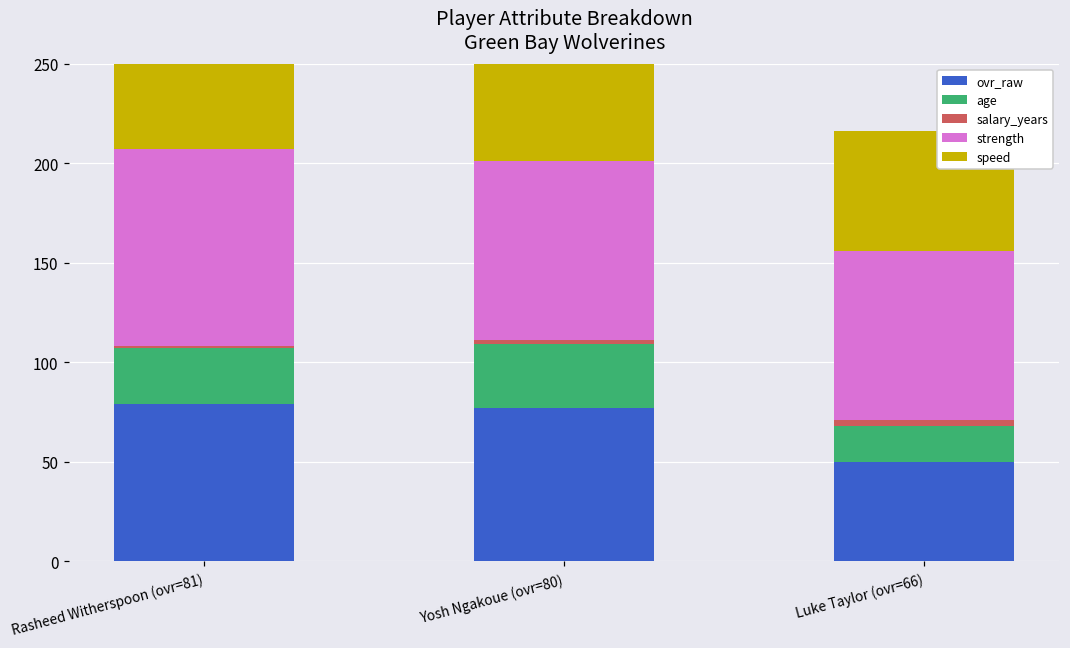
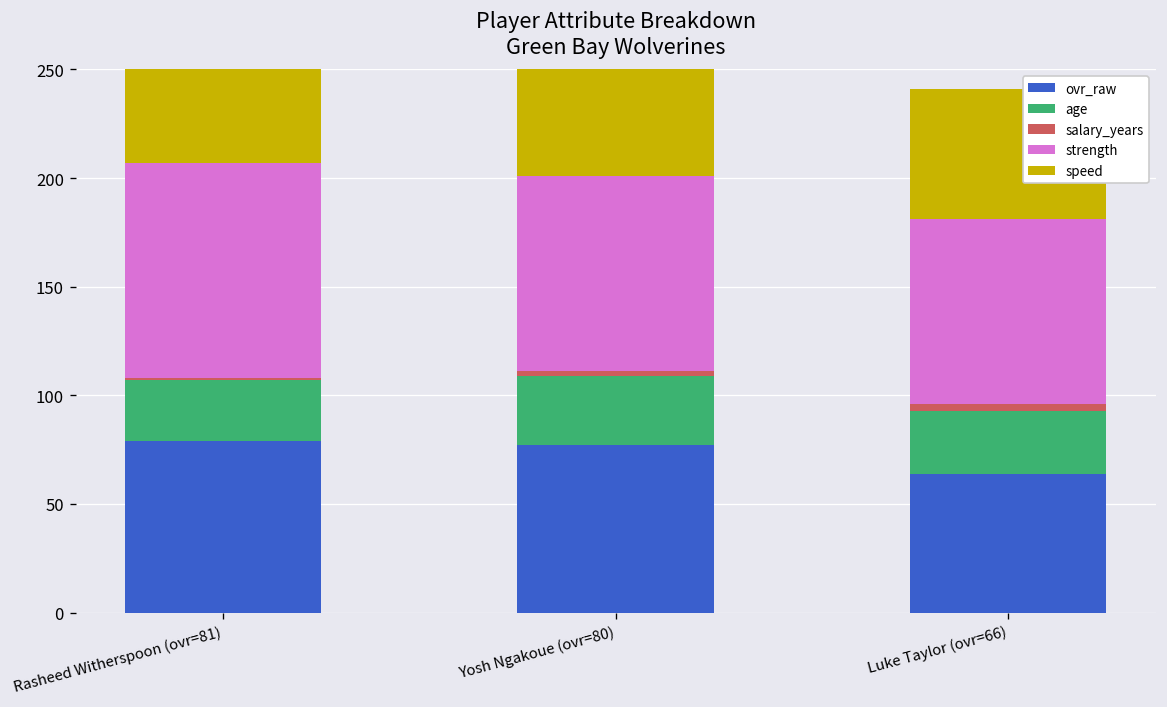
  {
    "ovr_raw": {
      "Rasheed Witherspoon (ovr=81)": 79,
      "Yosh Ngakoue (ovr=80)": 77,
-     "Luke Taylor (ovr=66)": 50
+     "Luke Taylor (ovr=66)": 64
    },
    "age": {
      "Rasheed Witherspoon (ovr=81)": 28,
      "Yosh Ngakoue (ovr=80)": 32,
-     "Luke Taylor (ovr=66)": 18
+     "Luke Taylor (ovr=66)": 29
    },
    "salary_years": {
      "Yosh Ngakoue (ovr=80)": 2,
      "Luke Taylor (ovr=66)": 3
    },
    "strength": {
      "Rasheed Witherspoon (ovr=81)": 99,
      "Yosh Ngakoue (ovr=80)": 90,
      "Luke Taylor (ovr=66)": 85
    },
    "speed": {
      "Luke Taylor (ovr=66)": 60
    }
  }
